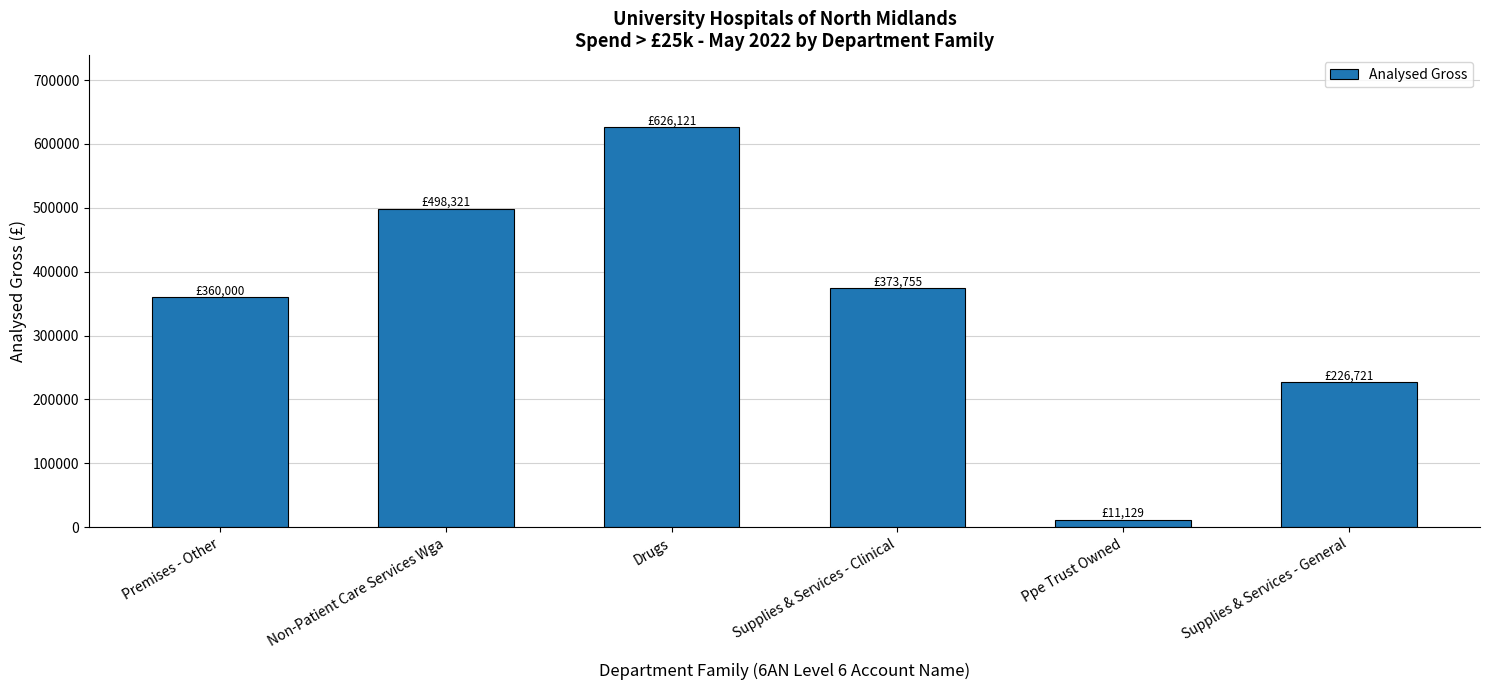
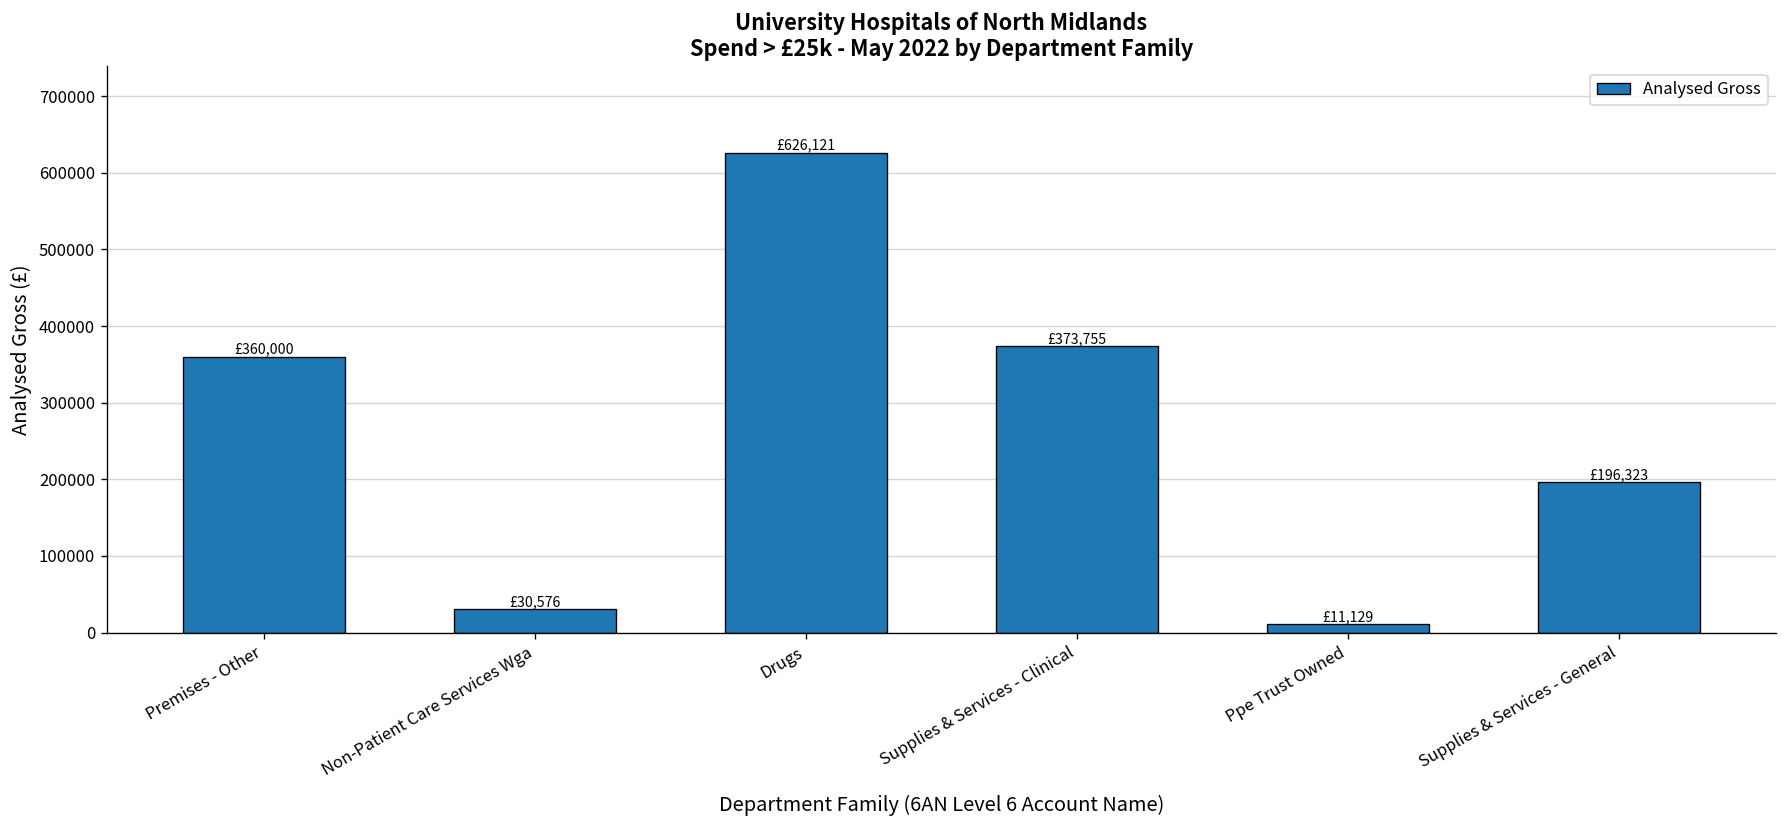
  {
    "Premises - Other": "£360,000",
-   "Non-Patient Care Services Wga": "£498,321",
+   "Non-Patient Care Services Wga": "£30,576",
    "Drugs": "£626,121",
    "Supplies & Services - Clinical": "£373,755",
    "Ppe Trust Owned": "£11,129",
-   "Supplies & Services - General": "£226,721"
+   "Supplies & Services - General": "£196,323"
  }
